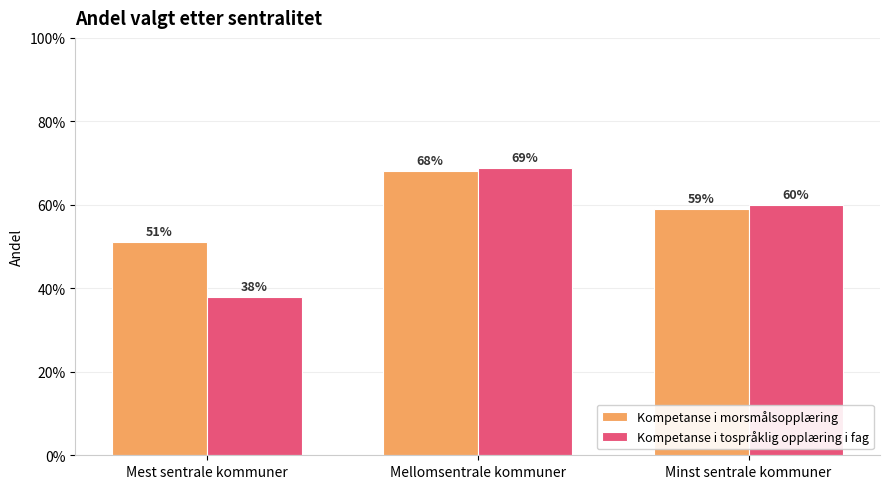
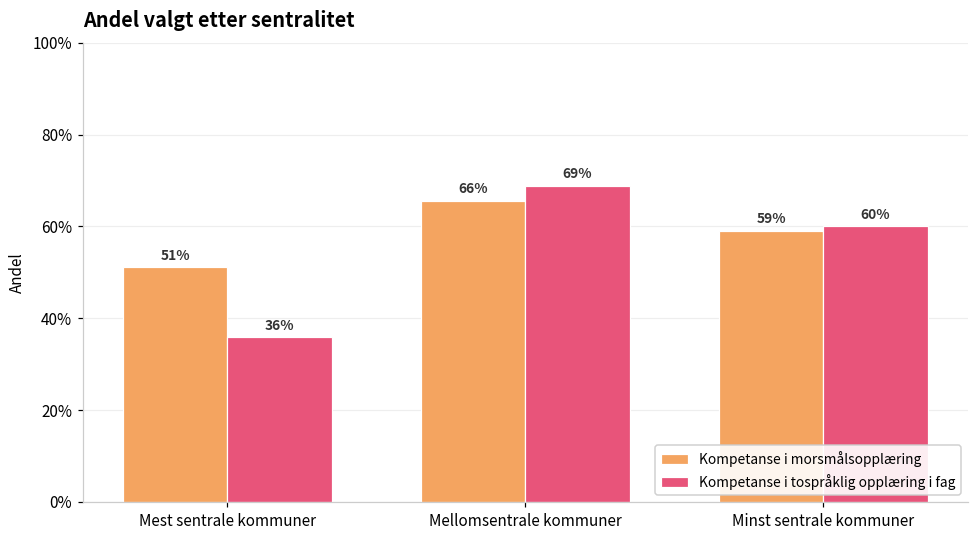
  {
    "Kompetanse i morsmålsopplæring": {
      "Mest sentrale kommuner": "51%",
-     "Mellomsentrale kommuner": "68%",
+     "Mellomsentrale kommuner": "66%",
      "Minst sentrale kommuner": "59%"
    },
    "Kompetanse i tospråklig opplæring i fag": {
-     "Mest sentrale kommuner": "38%",
+     "Mest sentrale kommuner": "36%",
      "Mellomsentrale kommuner": "69%",
      "Minst sentrale kommuner": "60%"
    }
  }
